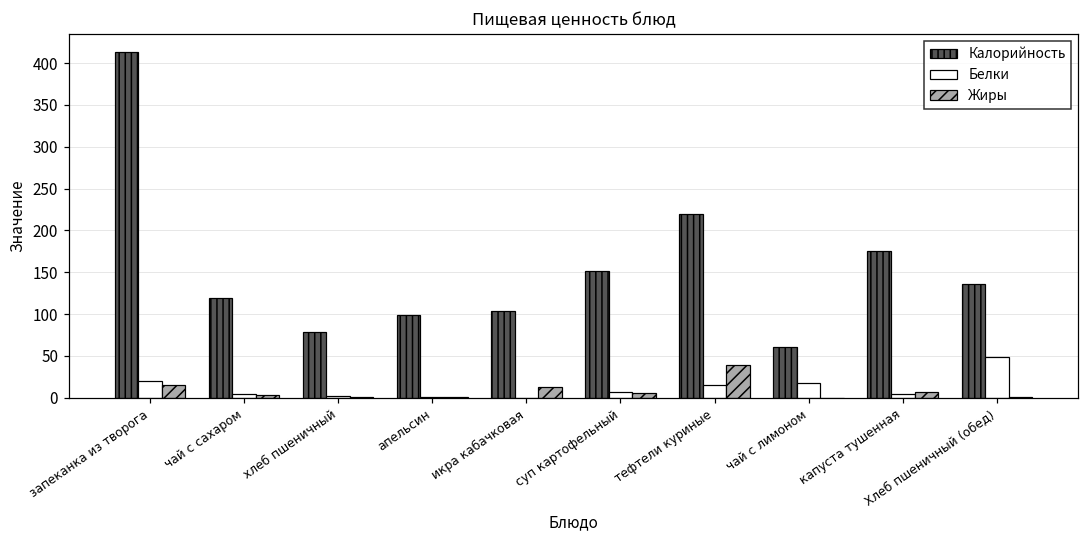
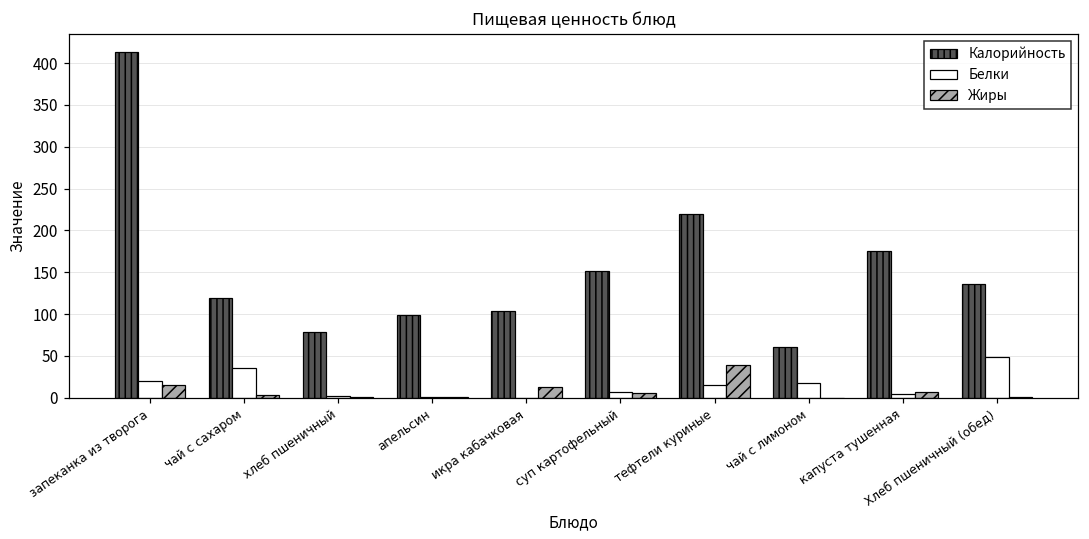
  {
    "Калорийность": {
      "запеканка из творога": 410,
      "чай с сахаром": 120,
      "хлеб пшеничный": 80,
      "апельсин": 100,
      "икра кабачковая": 100,
      "суп картофельный": 150,
      "тефтели куриные": 220,
      "чай с лимоном": 60,
      "капуста тушенная": 180,
      "Хлеб пшеничный (обед)": 140
    },
    "Белки": {
      "запеканка из творога": 20,
-     "чай с сахаром": 0,
+     "чай с сахаром": 40,
      "суп картофельный": 10,
      "тефтели куриные": 20,
      "чай с лимоном": 20,
      "капуста тушенная": 0,
      "Хлеб пшеничный (обед)": 50
    },
    "Жиры": {
      "запеканка из творога": 20,
      "чай с сахаром": 0,
      "икра кабачковая": 10,
      "суп картофельный": 10,
      "тефтели куриные": 40,
      "чай с лимоном": 0,
      "капуста тушенная": 10
    }
  }
